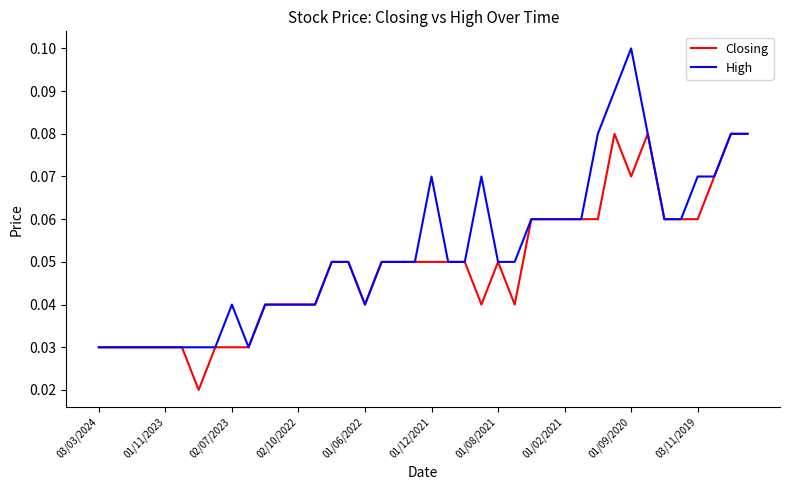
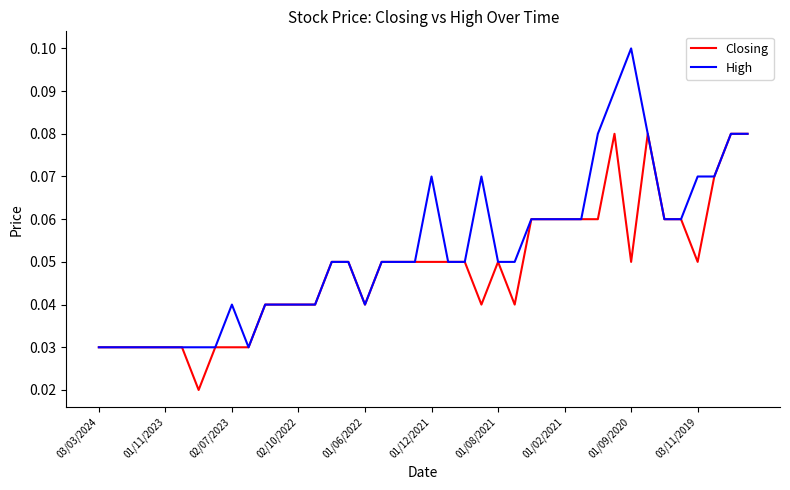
  {
    "Closing": {
      "02/07/2023": 0.03,
      "01/12/2021": 0.05,
-     "01/09/2020": 0.07,
-     "03/11/2019": 0.06
+     "01/09/2020": 0.05,
+     "03/11/2019": 0.05
    },
    "High": {
      "02/07/2023": 0.04,
      "01/12/2021": 0.07,
      "01/09/2020": 0.10,
      "03/11/2019": 0.07
    }
  }
